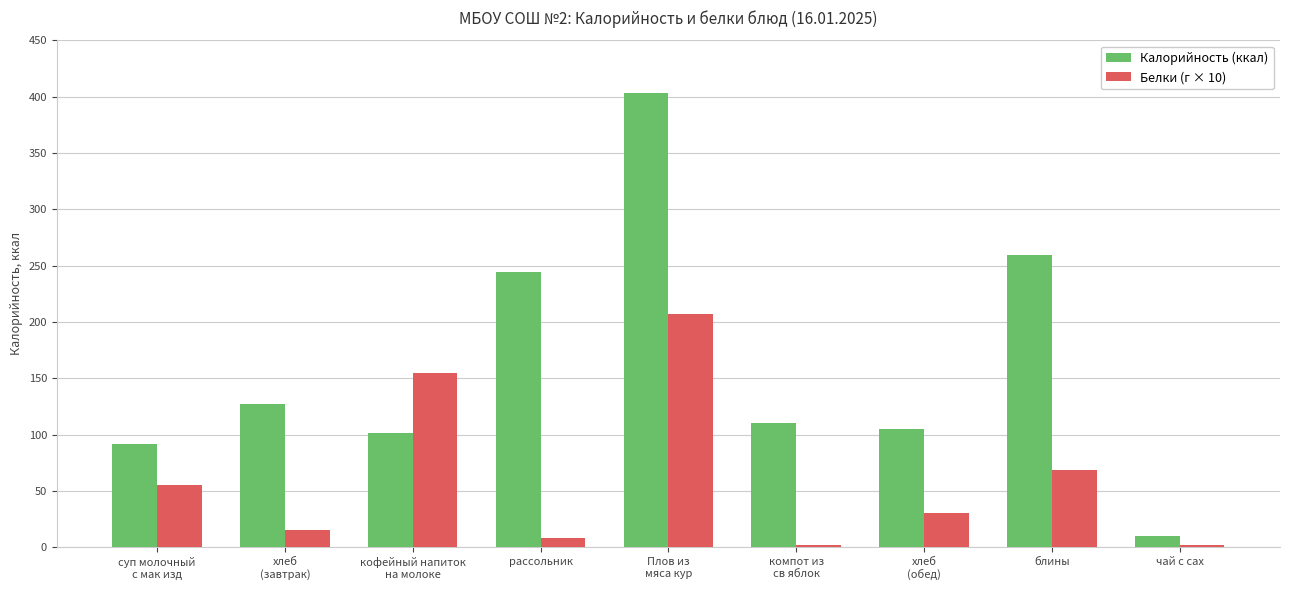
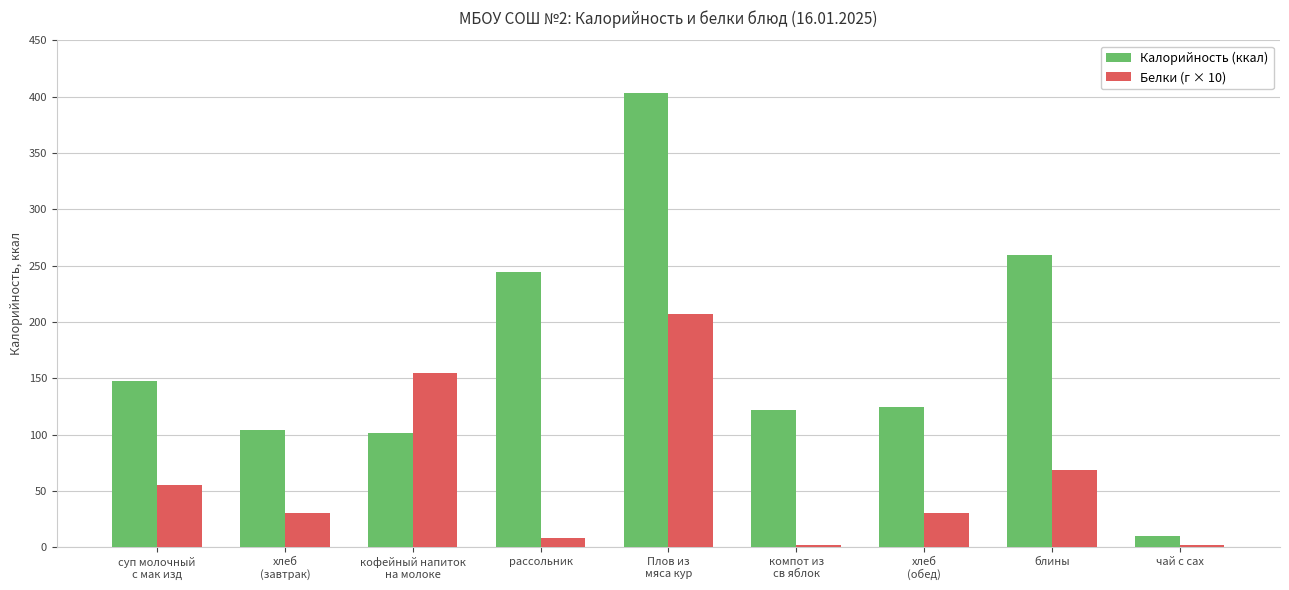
  {
    "Калорийность (ккал)": {
-     "суп молочный с мак изд": 92,
-     "хлеб (завтрак)": 127,
+     "суп молочный с мак изд": 148,
+     "хлеб (завтрак)": 104,
      "кофейный напиток на молоке": 101,
      "рассольник": 244,
      "Плов из мяса кур": 403,
-     "компот из св яблок": 110,
-     "хлеб (обед)": 105,
+     "компот из св яблок": 122,
+     "хлеб (обед)": 125,
      "блины": 259,
      "чай с сах": 10
    },
    "Белки (г × 10)": {
      "суп молочный с мак изд": 55,
-     "хлеб (завтрак)": 15,
+     "хлеб (завтрак)": 30,
      "кофейный напиток на молоке": 155,
      "рассольник": 8,
      "Плов из мяса кур": 207,
      "хлеб (обед)": 30,
      "блины": 69
    }
  }
